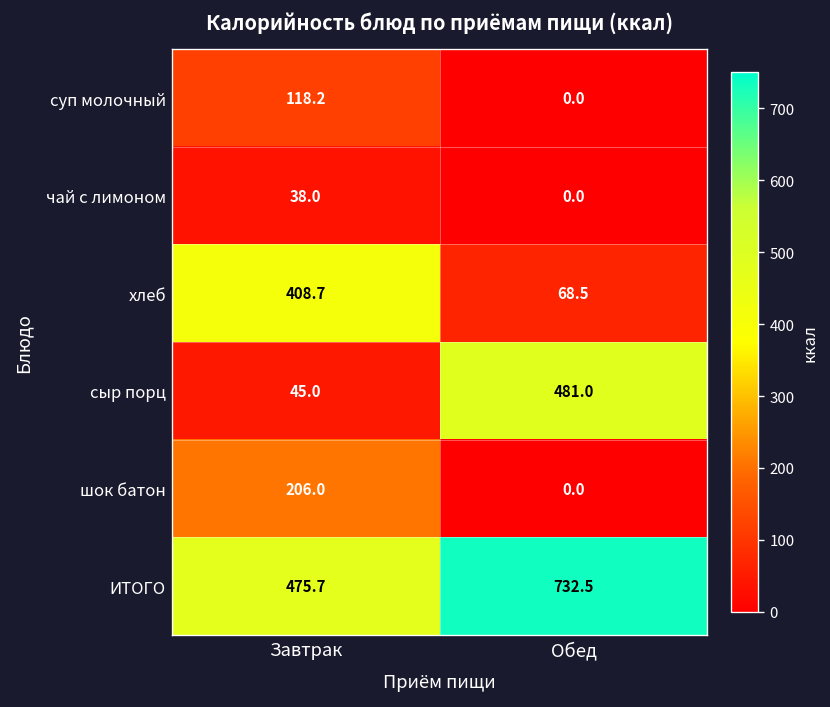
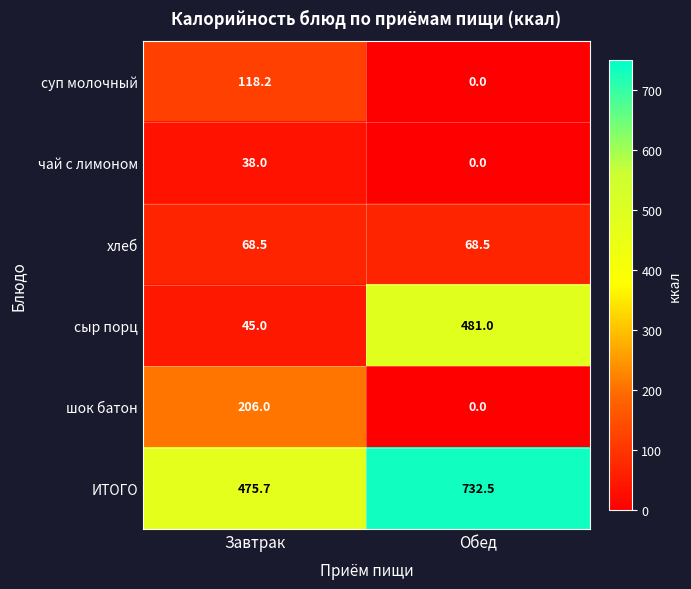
  {
    "суп молочный": {
      "Завтрак": 118.2,
      "Обед": 0.0
    },
    "чай с лимоном": {
      "Завтрак": 38.0,
      "Обед": 0.0
    },
    "хлеб": {
-     "Завтрак": 408.7,
+     "Завтрак": 68.5,
      "Обед": 68.5
    },
    "сыр порц": {
      "Завтрак": 45.0,
      "Обед": 481.0
    },
    "шок батон": {
      "Завтрак": 206.0,
      "Обед": 0.0
    },
    "ИТОГО": {
      "Завтрак": 475.7,
      "Обед": 732.5
    }
  }
